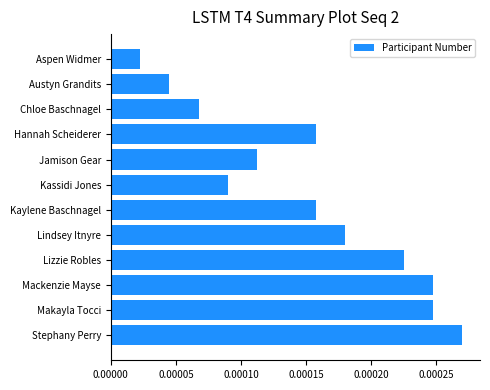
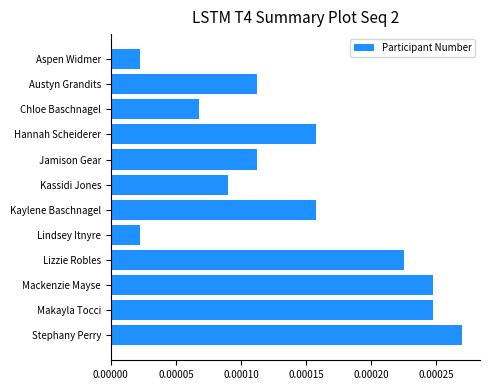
  {
    "Aspen Widmer": 0.000023,
-   "Austyn Grandits": 0.000045,
+   "Austyn Grandits": 0.000113,
    "Chloe Baschnagel": 0.000068,
    "Hannah Scheiderer": 0.000158,
    "Jamison Gear": 0.000113,
    "Kassidi Jones": 0.000090,
    "Kaylene Baschnagel": 0.000158,
-   "Lindsey Itnyre": 0.000180,
+   "Lindsey Itnyre": 0.000023,
    "Lizzie Robles": 0.000225,
    "Mackenzie Mayse": 0.000248,
    "Makayla Tocci": 0.000248,
    "Stephany Perry": 0.000270
  }
